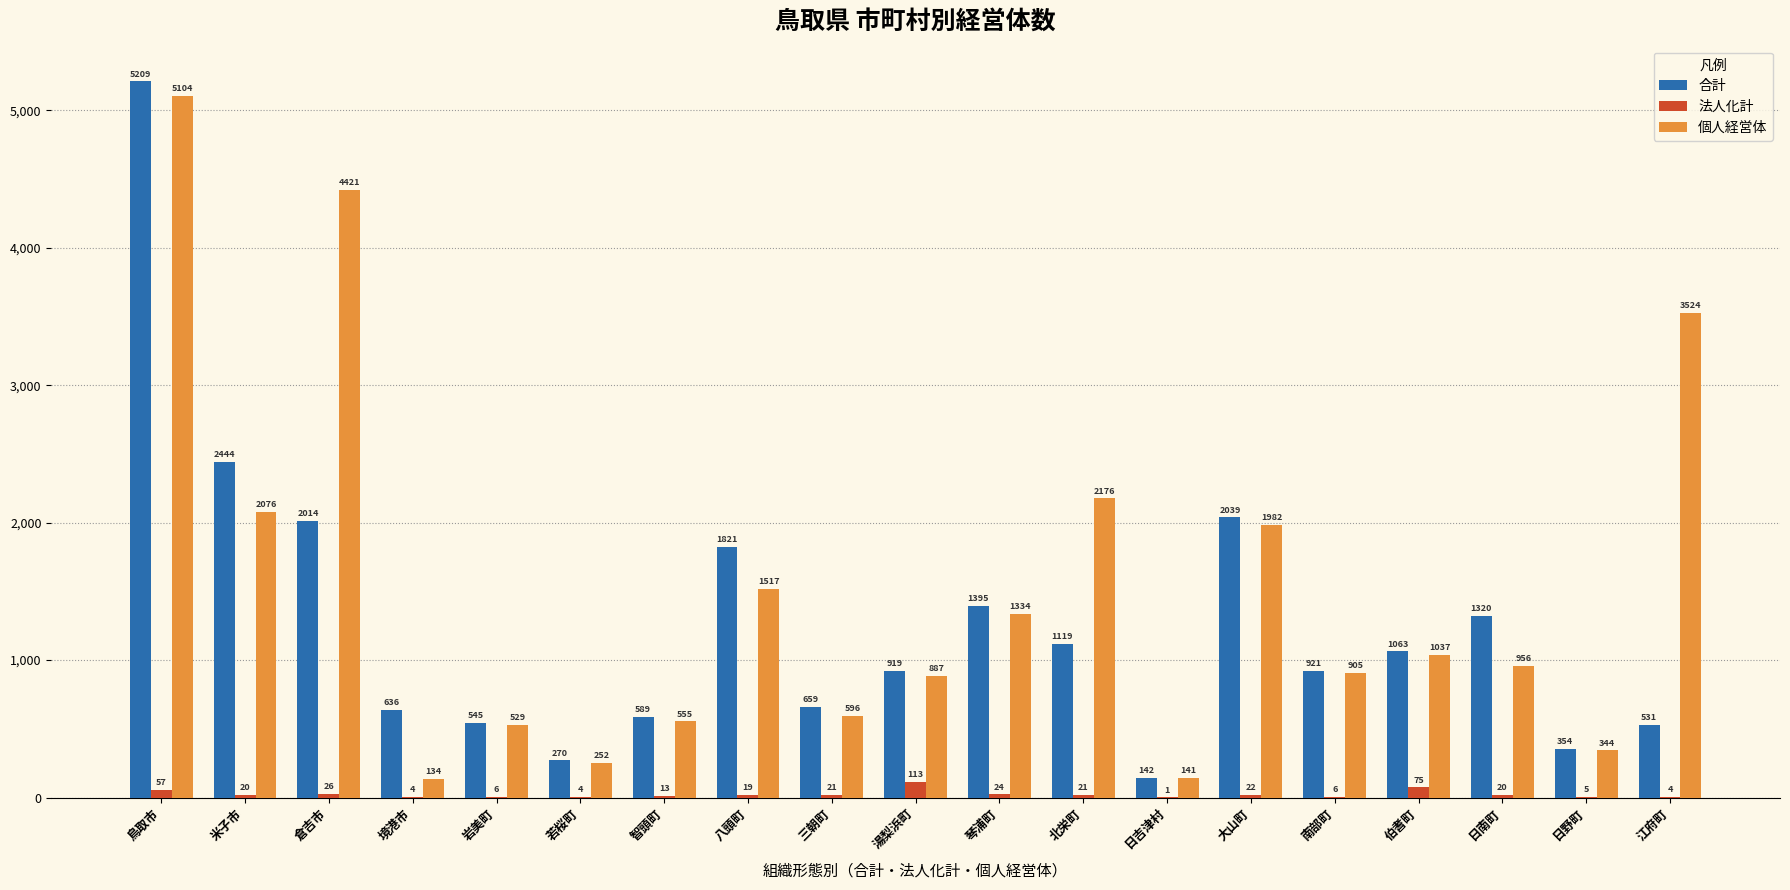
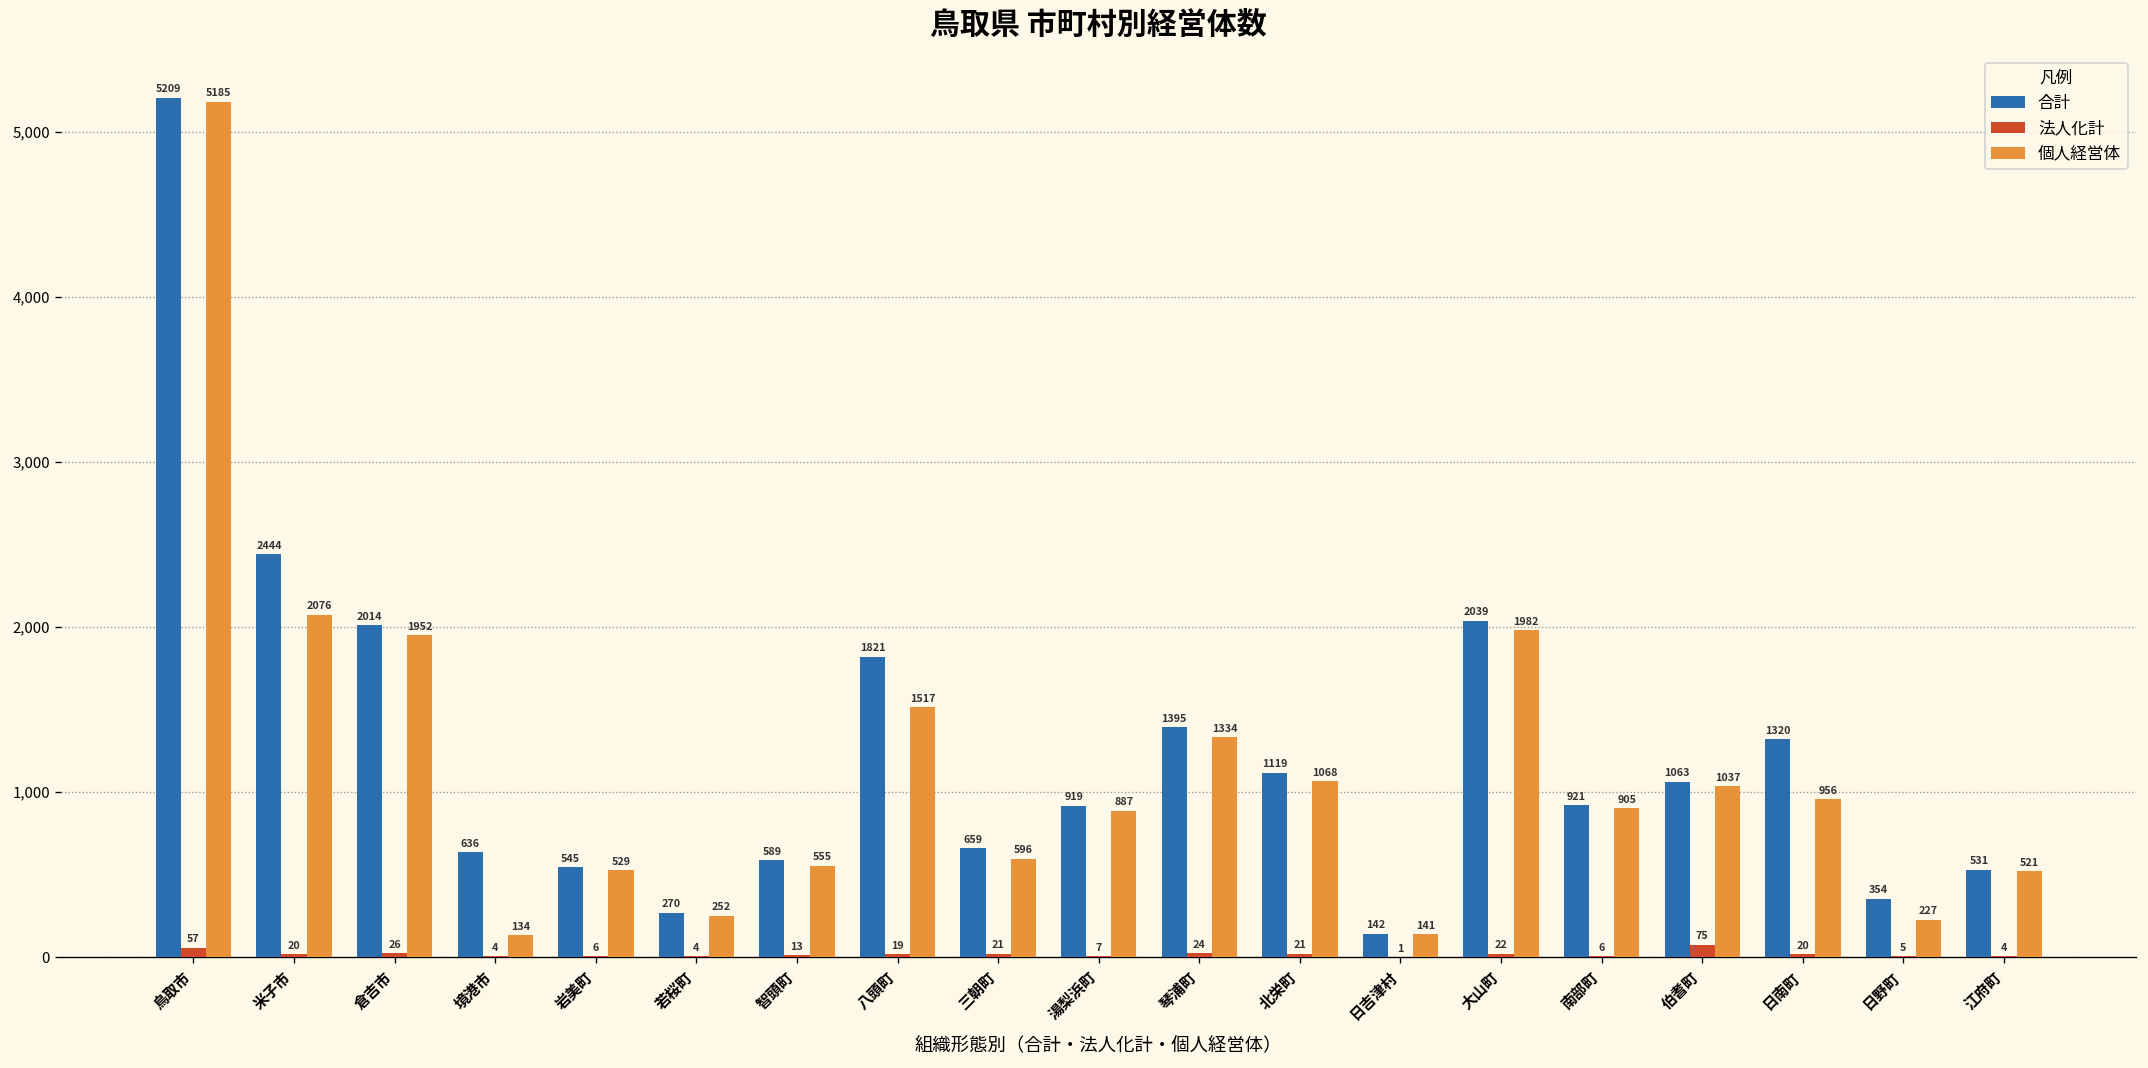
  {
    "合計": {
      "鳥取市": 5209,
      "米子市": 2444,
      "倉吉市": 2014,
      "境港市": 636,
      "岩美町": 545,
      "若桜町": 270,
      "智頭町": 589,
      "八頭町": 1821,
      "三朝町": 659,
      "湯梨浜町": 919,
      "琴浦町": 1395,
      "北栄町": 1119,
      "日吉津村": 142,
      "大山町": 2039,
      "南部町": 921,
      "伯耆町": 1063,
      "日南町": 1320,
      "日野町": 354,
      "江府町": 531
    },
    "法人化計": {
      "鳥取市": 57,
      "米子市": 20,
      "倉吉市": 26,
      "境港市": 4,
      "岩美町": 6,
      "若桜町": 4,
      "智頭町": 13,
      "八頭町": 19,
      "三朝町": 21,
-     "湯梨浜町": 113,
+     "湯梨浜町": 7,
      "琴浦町": 24,
      "北栄町": 21,
      "日吉津村": 1,
      "大山町": 22,
      "南部町": 6,
      "伯耆町": 75,
      "日南町": 20,
      "日野町": 5,
      "江府町": 4
    },
    "個人経営体": {
-     "鳥取市": 5104,
+     "鳥取市": 5185,
      "米子市": 2076,
-     "倉吉市": 4421,
+     "倉吉市": 1952,
      "境港市": 134,
      "岩美町": 529,
      "若桜町": 252,
      "智頭町": 555,
      "八頭町": 1517,
      "三朝町": 596,
      "湯梨浜町": 887,
      "琴浦町": 1334,
-     "北栄町": 2176,
+     "北栄町": 1068,
      "日吉津村": 141,
      "大山町": 1982,
      "南部町": 905,
      "伯耆町": 1037,
      "日南町": 956,
-     "日野町": 344,
-     "江府町": 3524
+     "日野町": 227,
+     "江府町": 521
    }
  }
